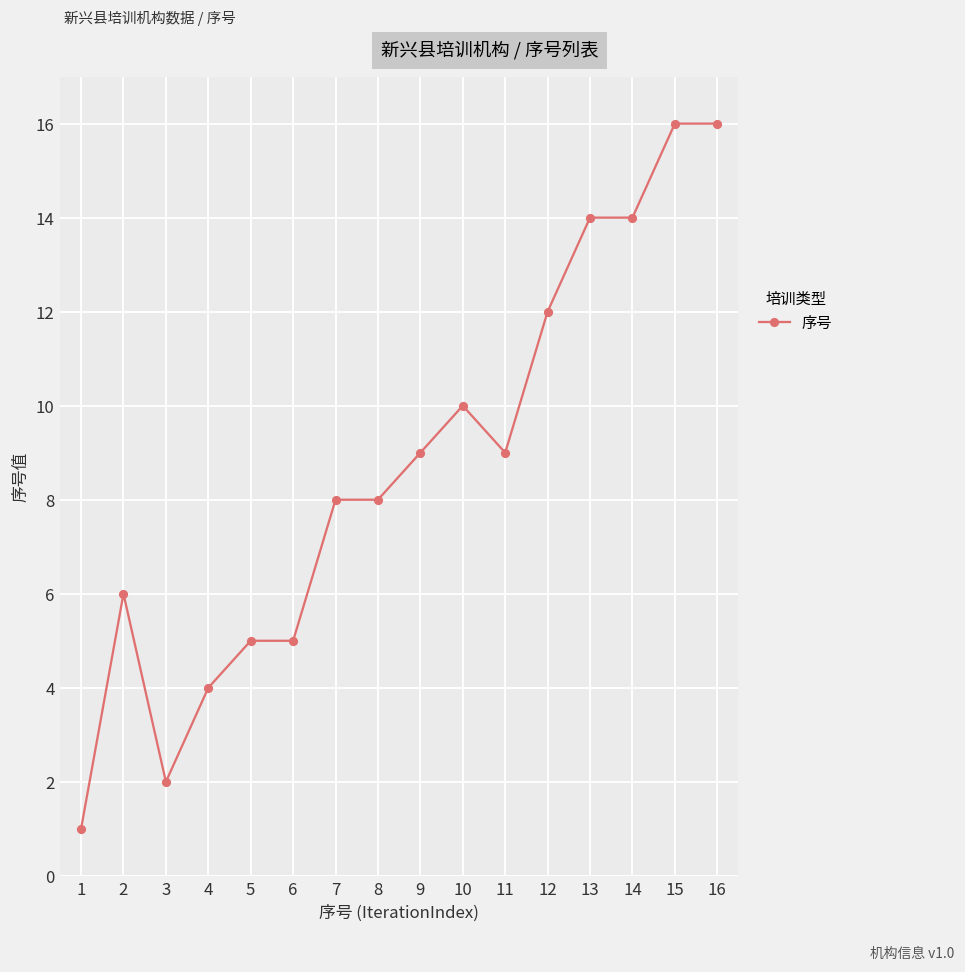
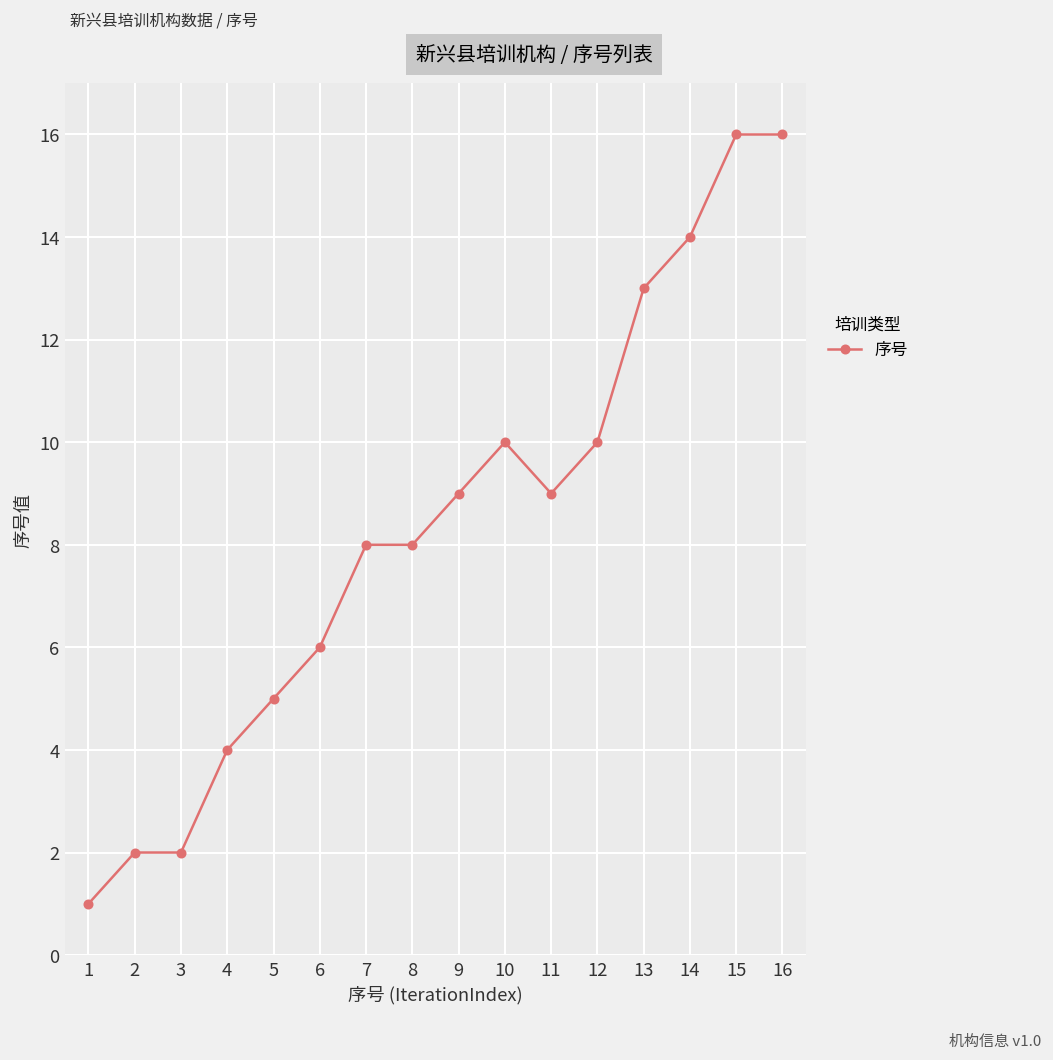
  {
    "1": 1,
-   "2": 6,
+   "2": 2,
    "3": 2,
    "4": 4,
    "5": 5,
-   "6": 5,
+   "6": 6,
    "7": 8,
    "8": 8,
    "9": 9,
    "10": 10,
    "11": 9,
-   "12": 12,
-   "13": 14,
+   "12": 10,
+   "13": 13,
    "14": 14,
    "15": 16,
    "16": 16
  }
